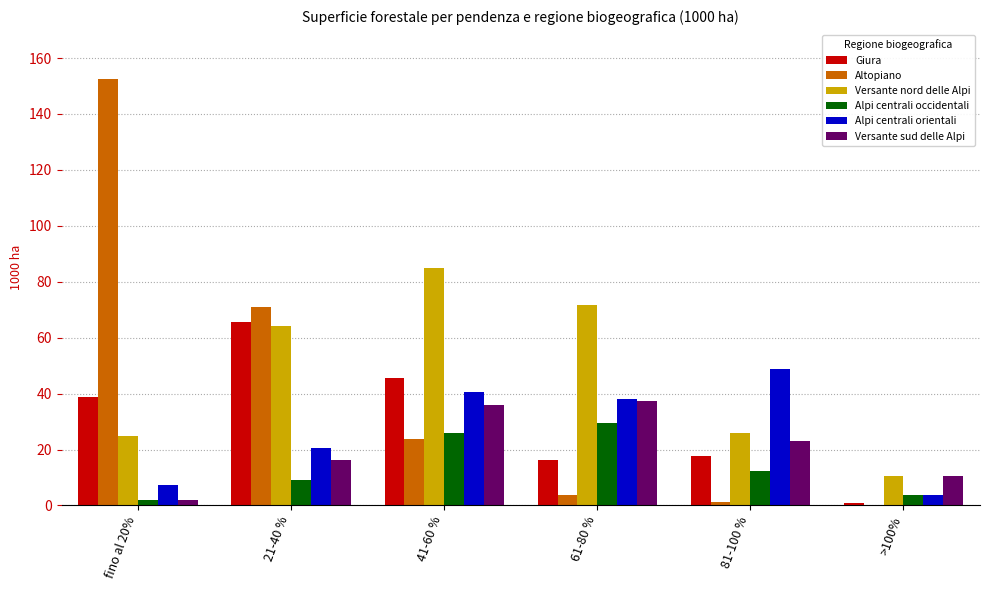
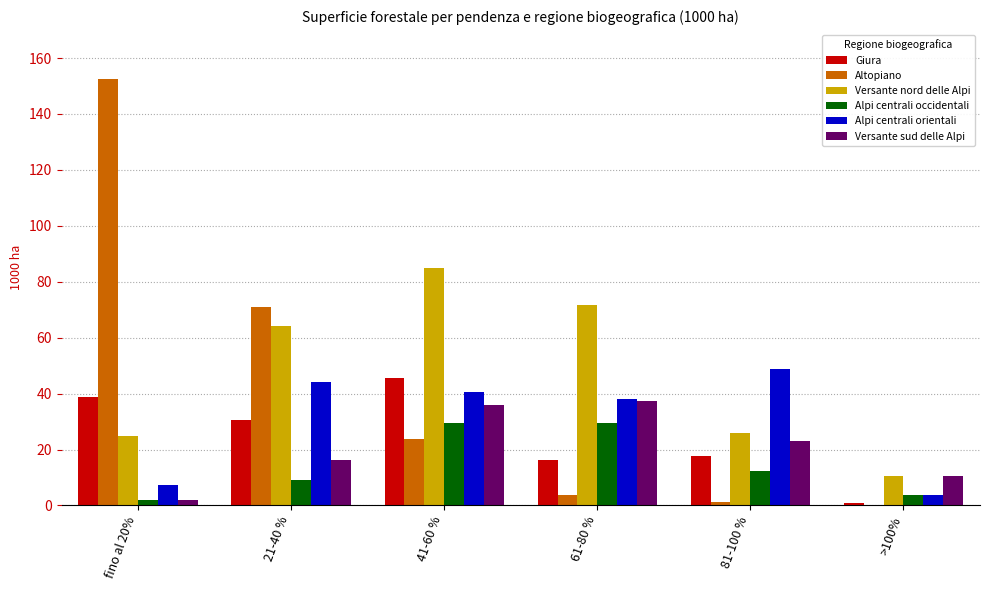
  {
    "Giura": {
      "fino al 20%": 39,
-     "21-40 %": 66,
+     "21-40 %": 31,
      "41-60 %": 46,
      "61-80 %": 16,
      "81-100 %": 18
    },
    "Altopiano": {
      "fino al 20%": 152,
      "21-40 %": 71,
      "41-60 %": 24,
      "61-80 %": 4,
      "81-100 %": 1,
      ">100%": 0
    },
    "Versante nord delle Alpi": {
      "fino al 20%": 25,
      "21-40 %": 64,
      "41-60 %": 85,
      "61-80 %": 72,
      "81-100 %": 26,
      ">100%": 10
    },
    "Alpi centrali occidentali": {
      "fino al 20%": 2,
      "21-40 %": 9,
-     "41-60 %": 26,
+     "41-60 %": 29,
      "61-80 %": 30,
      "81-100 %": 12,
      ">100%": 4
    },
    "Alpi centrali orientali": {
      "fino al 20%": 7,
-     "21-40 %": 20,
+     "21-40 %": 44,
      "41-60 %": 41,
      "61-80 %": 38,
      "81-100 %": 49,
      ">100%": 4
    },
    "Versante sud delle Alpi": {
      "fino al 20%": 2,
      "21-40 %": 16,
      "41-60 %": 36,
      "61-80 %": 37,
      "81-100 %": 23,
      ">100%": 10
    }
  }
